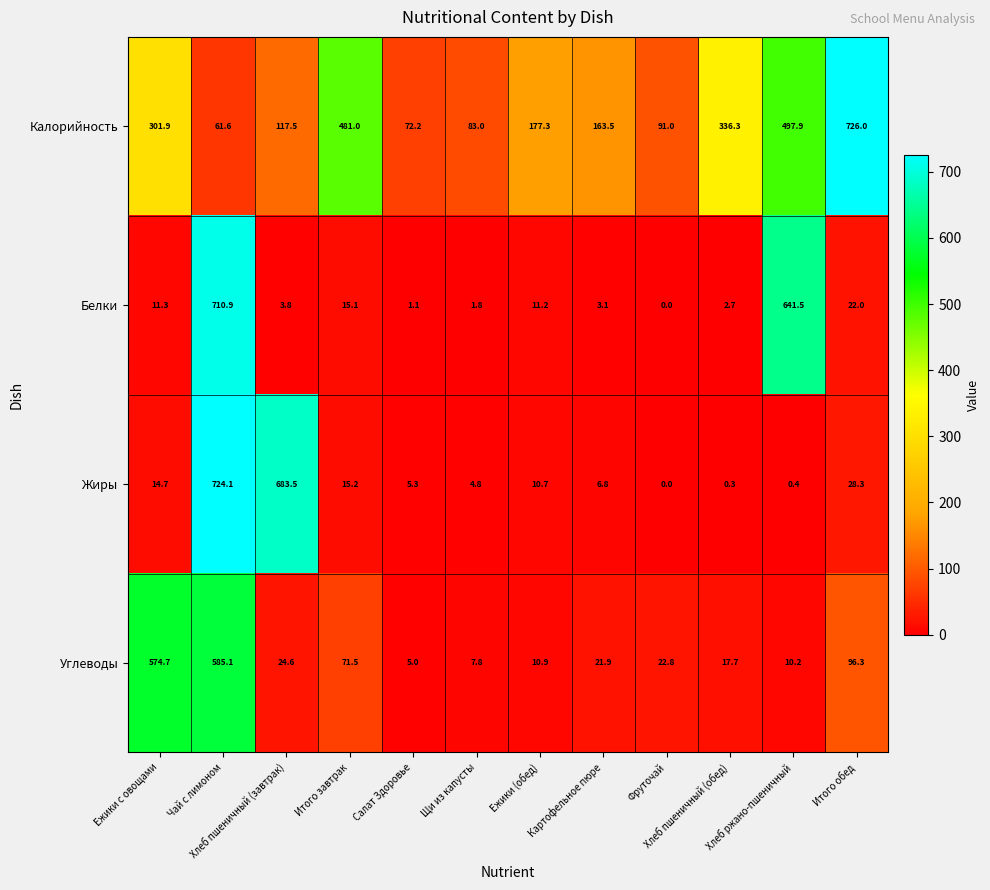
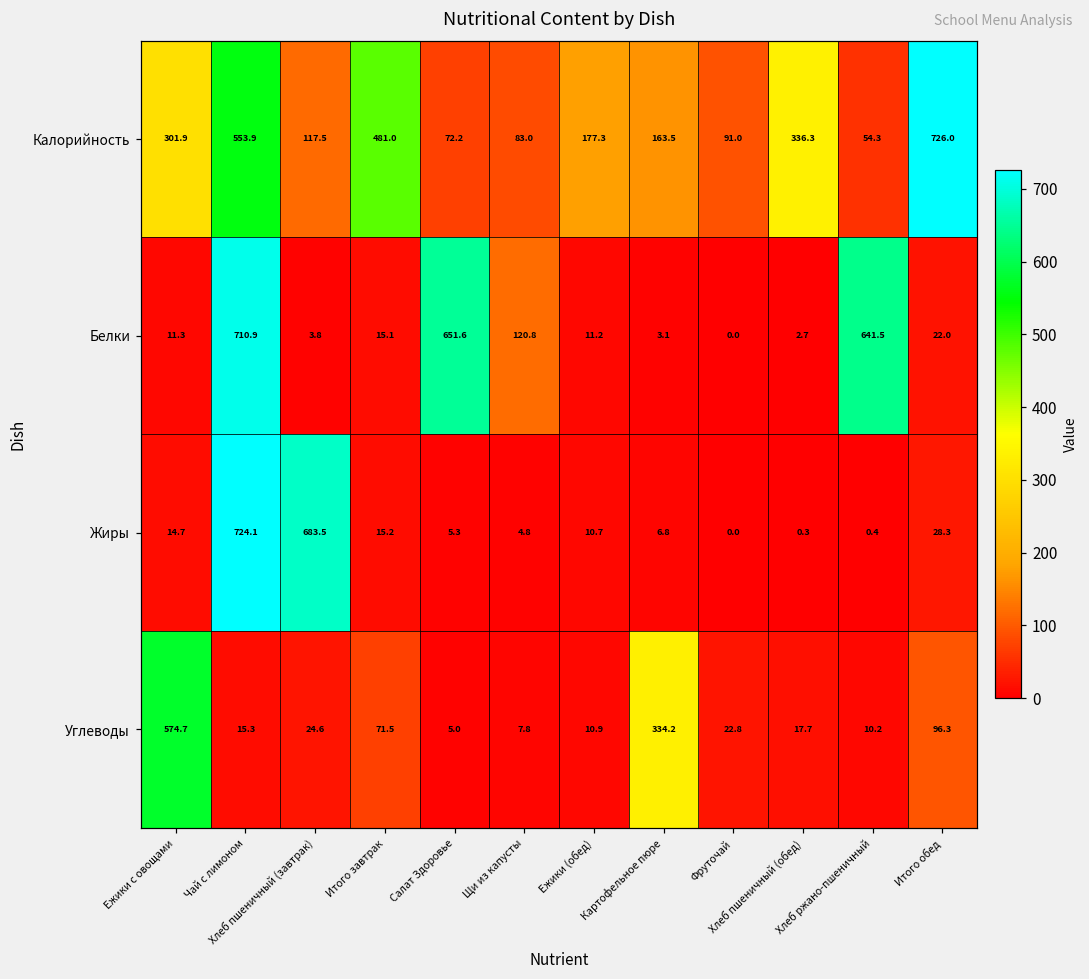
  {
    "Калорийность": {
      "Ежики с овощами": 301.9,
-     "Чай с лимоном": 61.6,
+     "Чай с лимоном": 553.9,
      "Хлеб пшеничный (завтрак)": 117.5,
      "Итого завтрак": 481.0,
      "Салат Здоровье": 72.2,
      "Щи из капусты": 83.0,
      "Ежики (обед)": 177.3,
      "Картофельное пюре": 163.5,
      "Фруточай": 91.0,
      "Хлеб пшеничный (обед)": 336.3,
-     "Хлеб ржано-пшеничный": 497.9,
+     "Хлеб ржано-пшеничный": 54.3,
      "Итого обед": 726.0
    },
    "Белки": {
      "Ежики с овощами": 11.3,
      "Чай с лимоном": 710.9,
      "Хлеб пшеничный (завтрак)": 3.8,
      "Итого завтрак": 15.1,
-     "Салат Здоровье": 1.1,
-     "Щи из капусты": 1.8,
+     "Салат Здоровье": 651.6,
+     "Щи из капусты": 120.8,
      "Ежики (обед)": 11.2,
      "Картофельное пюре": 3.1,
      "Фруточай": 0.0,
      "Хлеб пшеничный (обед)": 2.7,
      "Хлеб ржано-пшеничный": 641.5,
      "Итого обед": 22.0
    },
    "Жиры": {
      "Ежики с овощами": 14.7,
      "Чай с лимоном": 724.1,
      "Хлеб пшеничный (завтрак)": 683.5,
      "Итого завтрак": 15.2,
      "Салат Здоровье": 5.3,
      "Щи из капусты": 4.8,
      "Ежики (обед)": 10.7,
      "Картофельное пюре": 6.8,
      "Фруточай": 0.0,
      "Хлеб пшеничный (обед)": 0.3,
      "Хлеб ржано-пшеничный": 0.4,
      "Итого обед": 28.3
    },
    "Углеводы": {
      "Ежики с овощами": 574.7,
-     "Чай с лимоном": 585.1,
+     "Чай с лимоном": 15.3,
      "Хлеб пшеничный (завтрак)": 24.6,
      "Итого завтрак": 71.5,
      "Салат Здоровье": 5.0,
      "Щи из капусты": 7.8,
      "Ежики (обед)": 10.9,
-     "Картофельное пюре": 21.9,
+     "Картофельное пюре": 334.2,
      "Фруточай": 22.8,
      "Хлеб пшеничный (обед)": 17.7,
      "Хлеб ржано-пшеничный": 10.2,
      "Итого обед": 96.3
    }
  }
